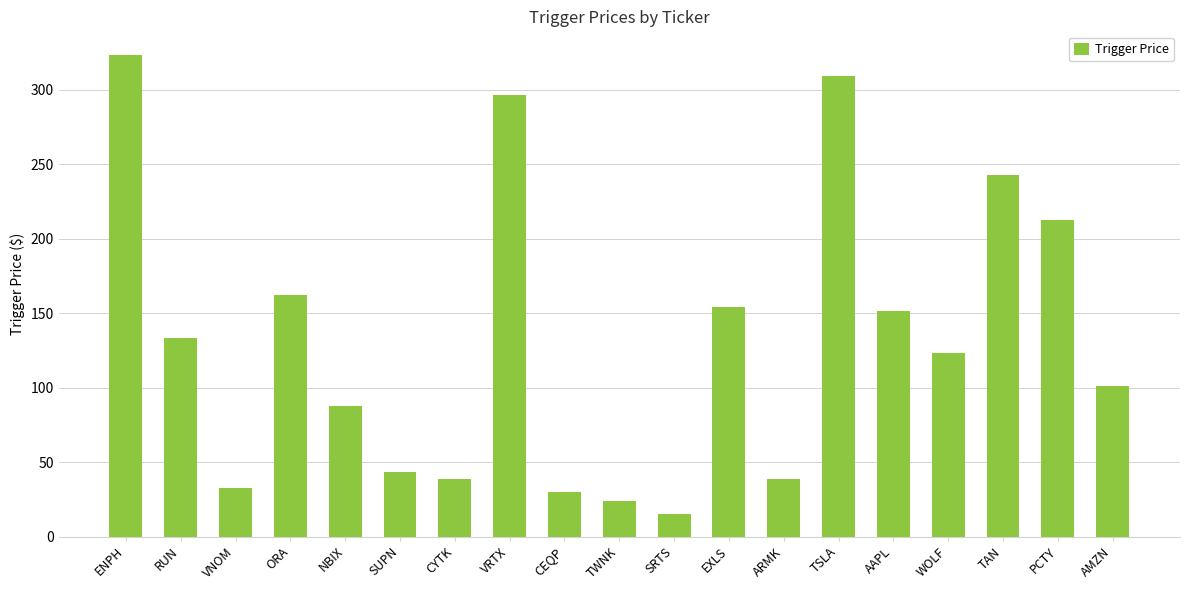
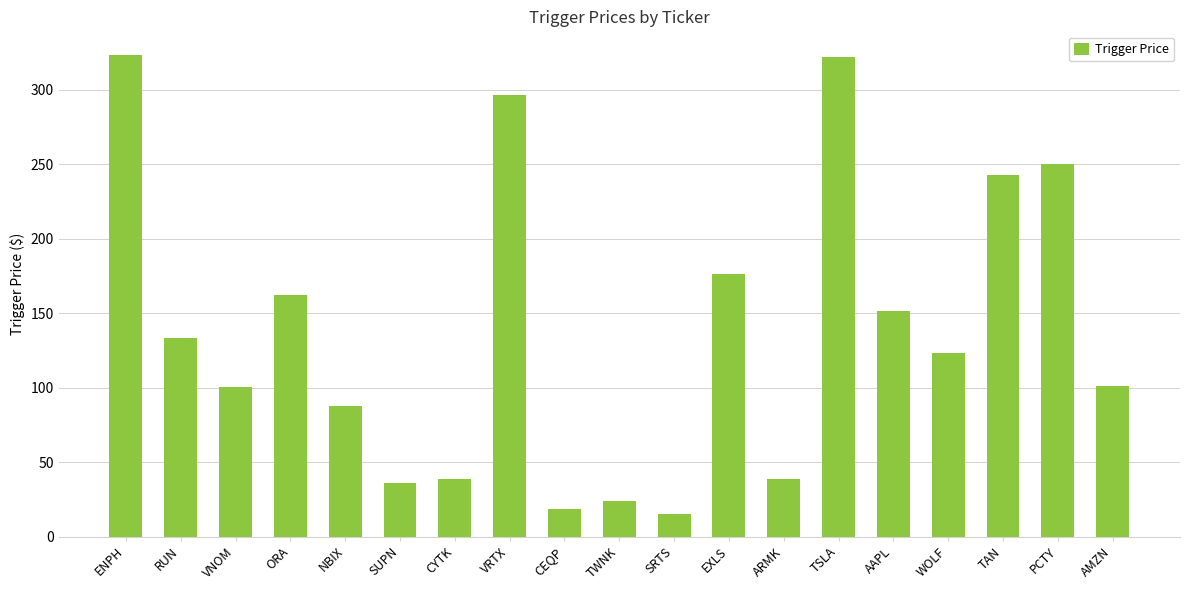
  {
    "ENPH": 323,
    "RUN": 133,
-   "VNOM": 33,
+   "VNOM": 100,
    "ORA": 163,
    "NBIX": 88,
-   "SUPN": 43,
+   "SUPN": 36,
    "CYTK": 39,
    "VRTX": 296,
-   "CEQP": 30,
+   "CEQP": 19,
    "TWNK": 24,
    "SRTS": 15,
-   "EXLS": 154,
+   "EXLS": 176,
    "ARMK": 39,
-   "TSLA": 309,
+   "TSLA": 322,
    "AAPL": 151,
    "WOLF": 123,
    "TAN": 243,
-   "PCTY": 212,
+   "PCTY": 250,
    "AMZN": 101
  }
